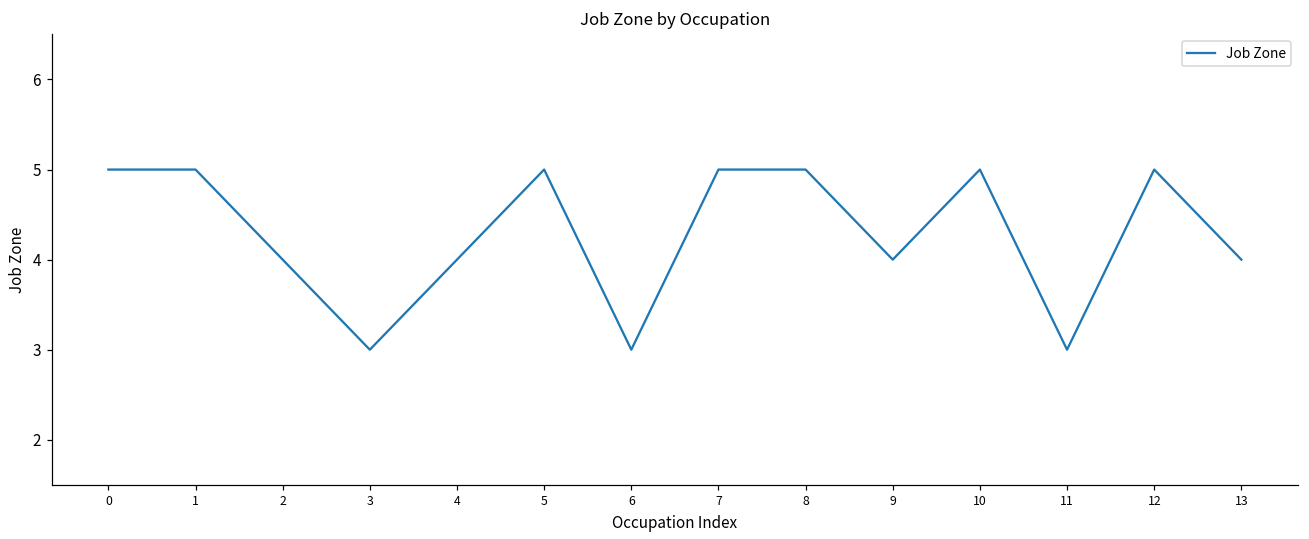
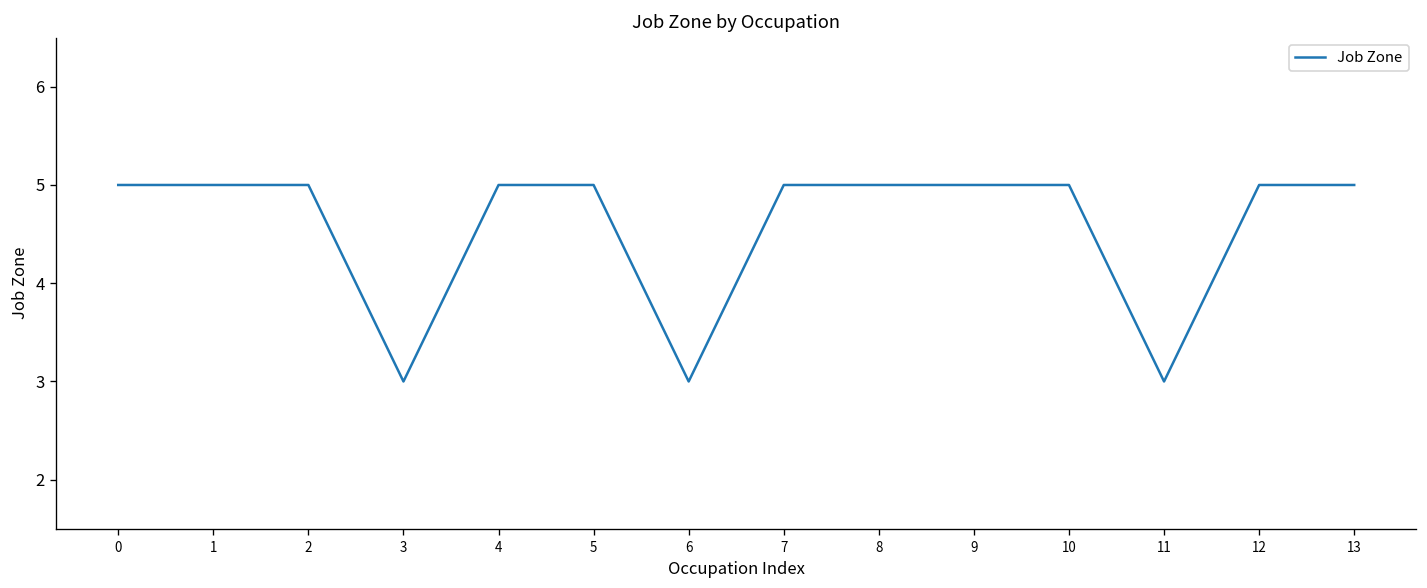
  {
    "0": 5,
    "1": 5,
-   "2": 4,
+   "2": 5,
    "3": 3,
-   "4": 4,
+   "4": 5,
    "5": 5,
    "6": 3,
    "7": 5,
    "8": 5,
-   "9": 4,
+   "9": 5,
    "10": 5,
    "11": 3,
    "12": 5,
-   "13": 4
+   "13": 5
  }
